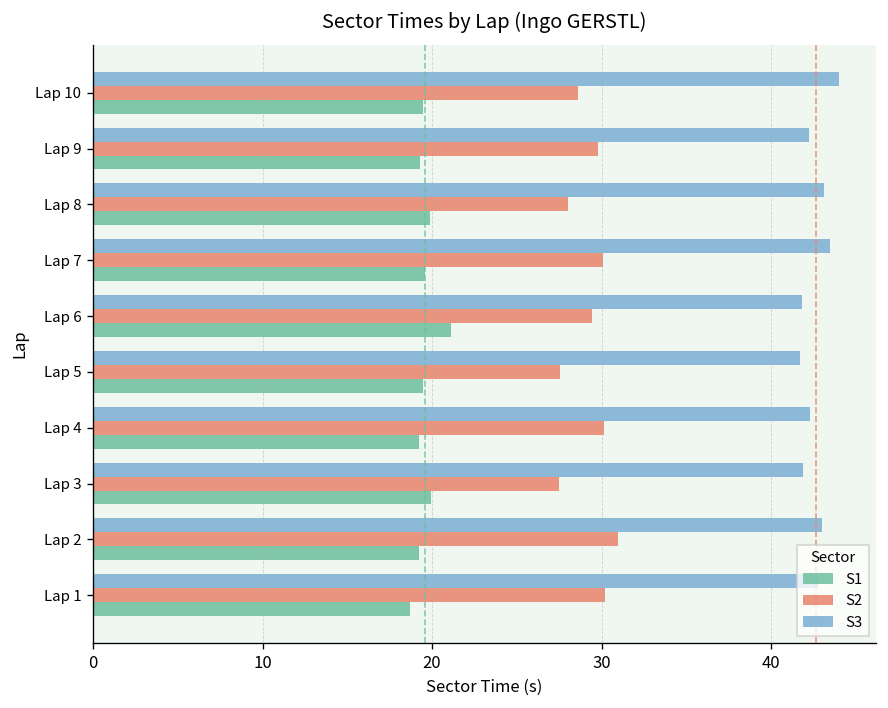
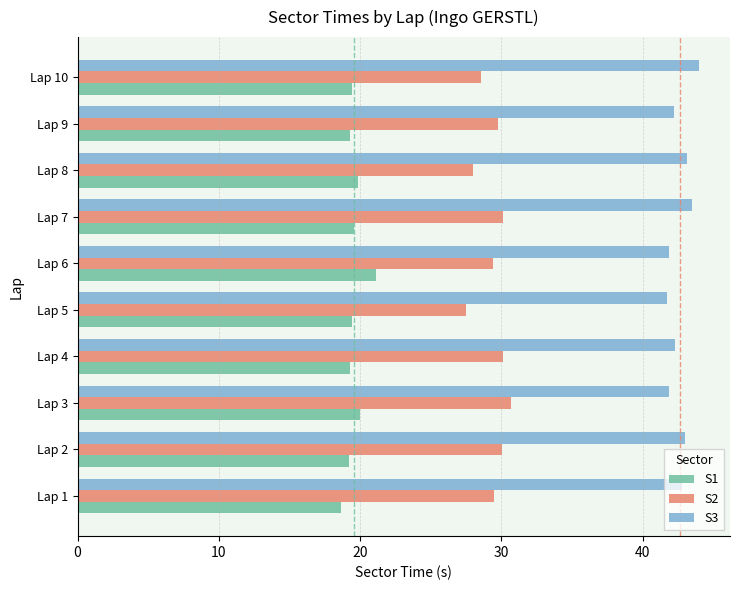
  {
    "S2": {
      "Lap 10": 28.6,
      "Lap 9": 29.8,
      "Lap 8": 28.0,
      "Lap 7": 30.1,
      "Lap 6": 29.4,
      "Lap 5": 27.5,
      "Lap 4": 30.1,
-     "Lap 3": 27.5,
-     "Lap 2": 31.0,
-     "Lap 1": 30.2
+     "Lap 3": 30.7,
+     "Lap 2": 30.0,
+     "Lap 1": 29.5
    }
  }
